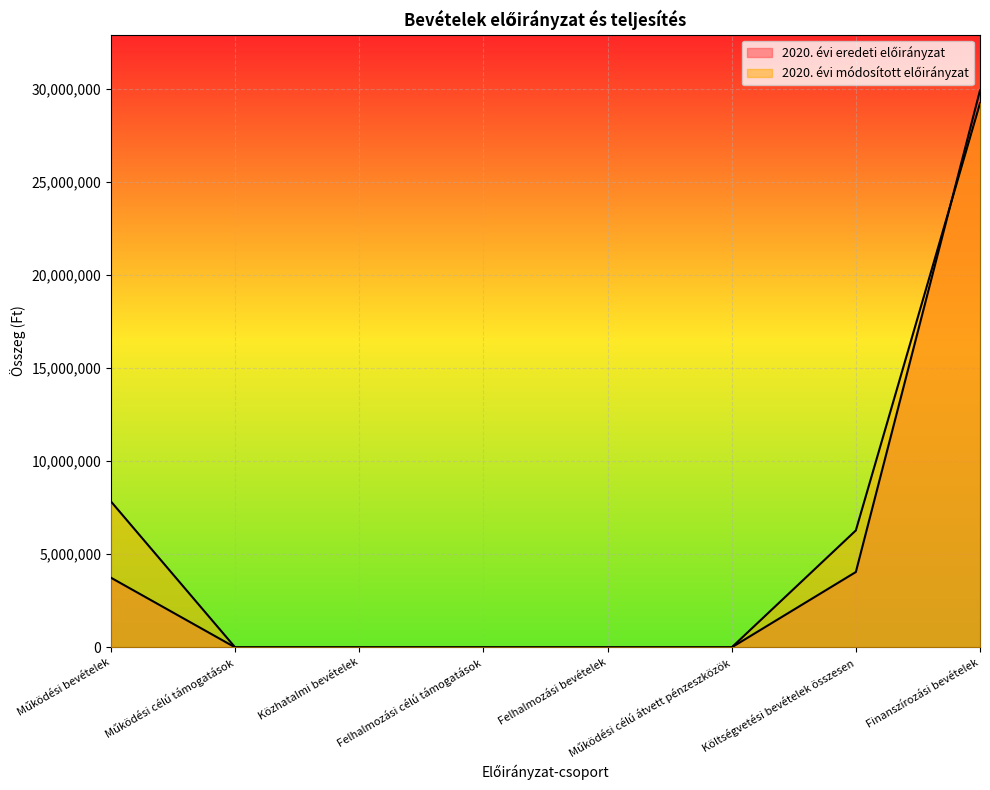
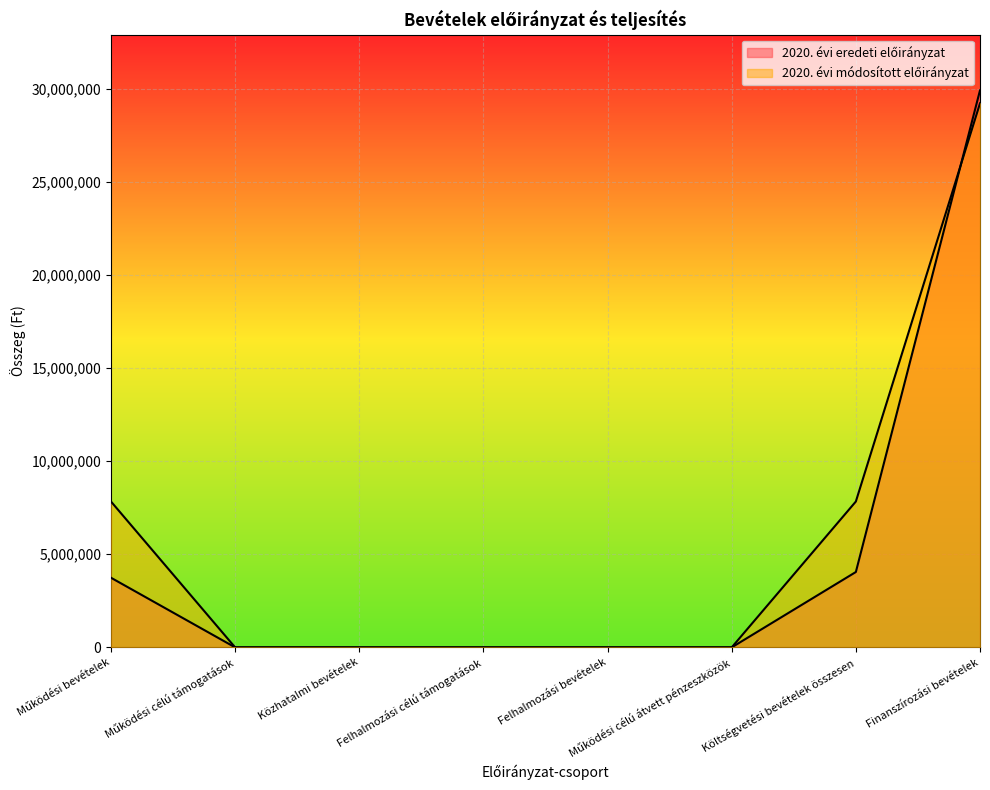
  {
    "2020. évi eredeti előirányzat": {
      "Működési bevételek": "3,700,000",
      "Költségvetési bevételek összesen": "4,000,000",
      "Finanszírozási bevételek": "29,900,000"
    },
    "2020. évi módosított előirányzat": {
      "Működési bevételek": "7,800,000",
-     "Költségvetési bevételek összesen": "6,300,000",
+     "Költségvetési bevételek összesen": "7,800,000",
      "Finanszírozási bevételek": "29,200,000"
    }
  }
